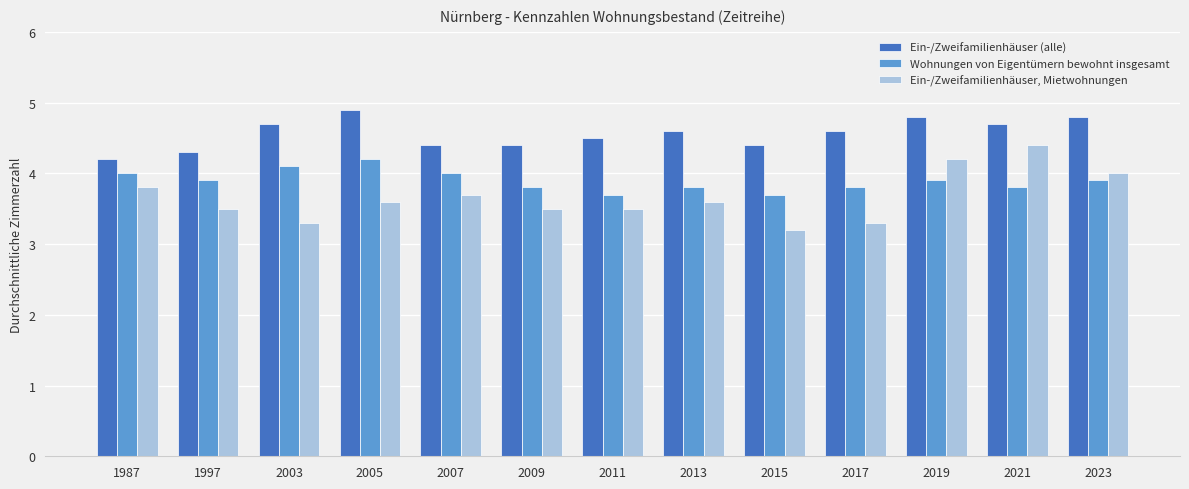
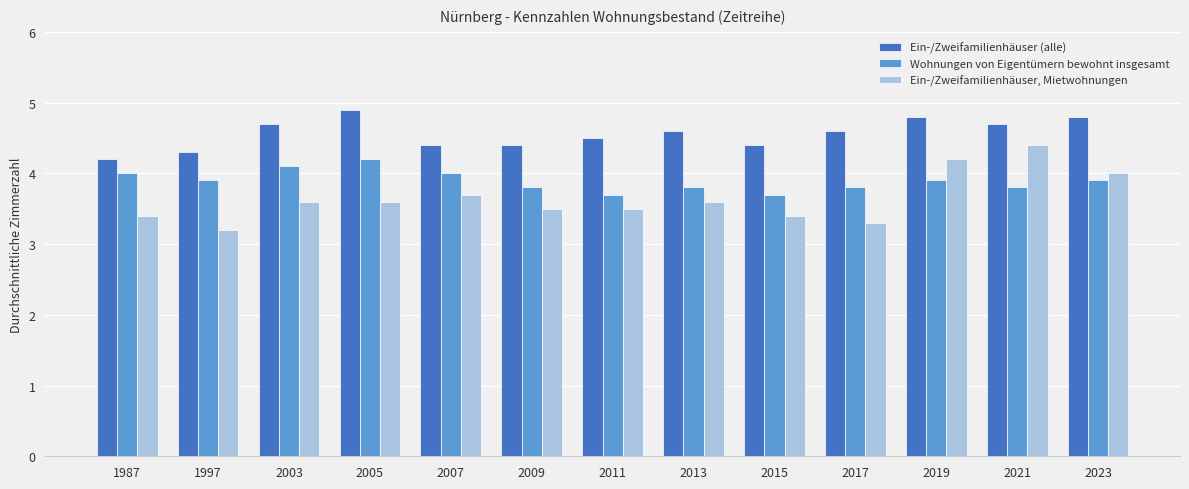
  {
    "Ein-/Zweifamilienhäuser, Mietwohnungen": {
-     "1987": 3.8,
-     "1997": 3.5,
-     "2003": 3.3,
+     "1987": 3.4,
+     "1997": 3.2,
+     "2003": 3.6,
      "2005": 3.6,
      "2007": 3.7,
      "2009": 3.5,
      "2011": 3.5,
      "2013": 3.6,
-     "2015": 3.2,
+     "2015": 3.4,
      "2017": 3.3,
      "2019": 4.2,
      "2021": 4.4,
      "2023": 4.0
    }
  }
